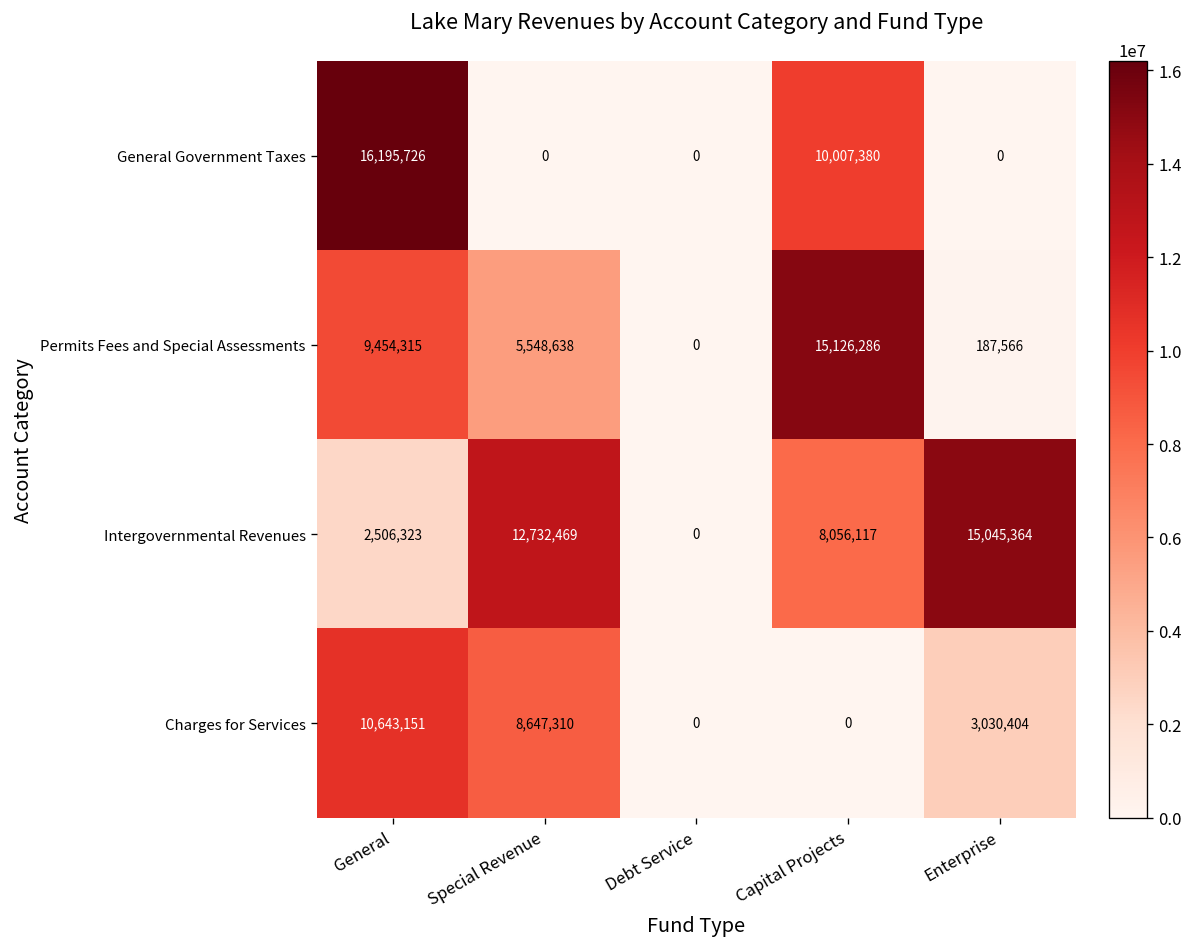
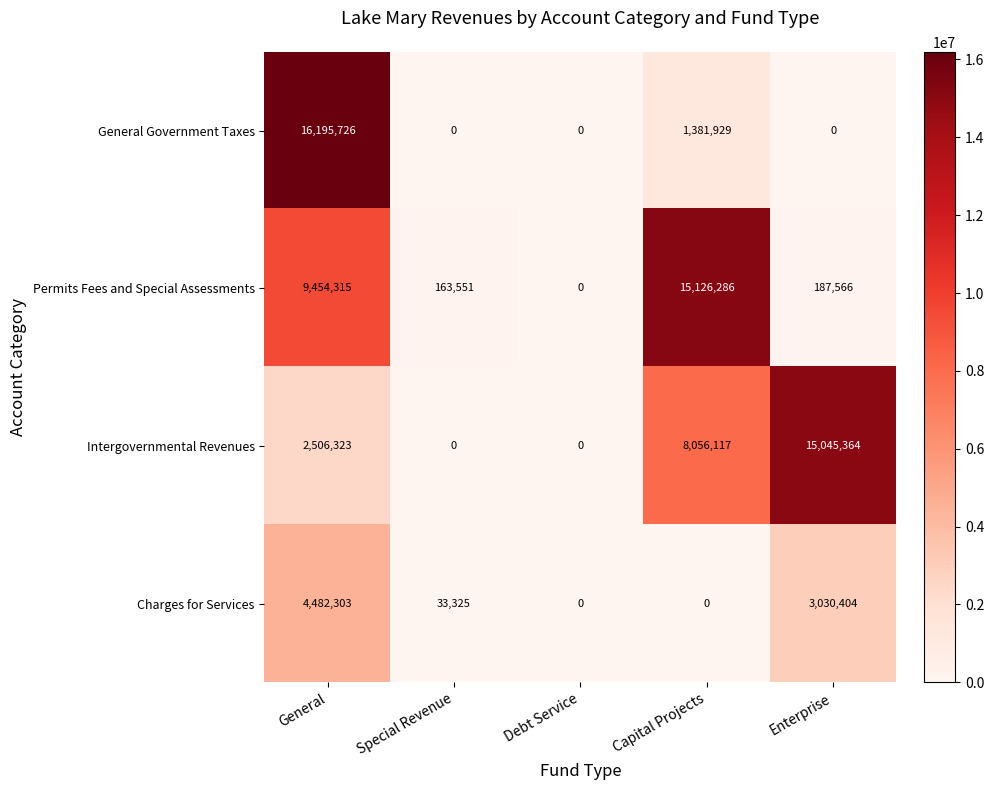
  {
    "General Government Taxes": {
      "General": "16,195,726",
      "Special Revenue": "0",
      "Debt Service": "0",
-     "Capital Projects": "10,007,380",
+     "Capital Projects": "1,381,929",
      "Enterprise": "0"
    },
    "Permits Fees and Special Assessments": {
      "General": "9,454,315",
-     "Special Revenue": "5,548,638",
+     "Special Revenue": "163,551",
      "Debt Service": "0",
      "Capital Projects": "15,126,286",
      "Enterprise": "187,566"
    },
    "Intergovernmental Revenues": {
      "General": "2,506,323",
-     "Special Revenue": "12,732,469",
+     "Special Revenue": "0",
      "Debt Service": "0",
      "Capital Projects": "8,056,117",
      "Enterprise": "15,045,364"
    },
    "Charges for Services": {
-     "General": "10,643,151",
-     "Special Revenue": "8,647,310",
+     "General": "4,482,303",
+     "Special Revenue": "33,325",
      "Debt Service": "0",
      "Capital Projects": "0",
      "Enterprise": "3,030,404"
    }
  }
